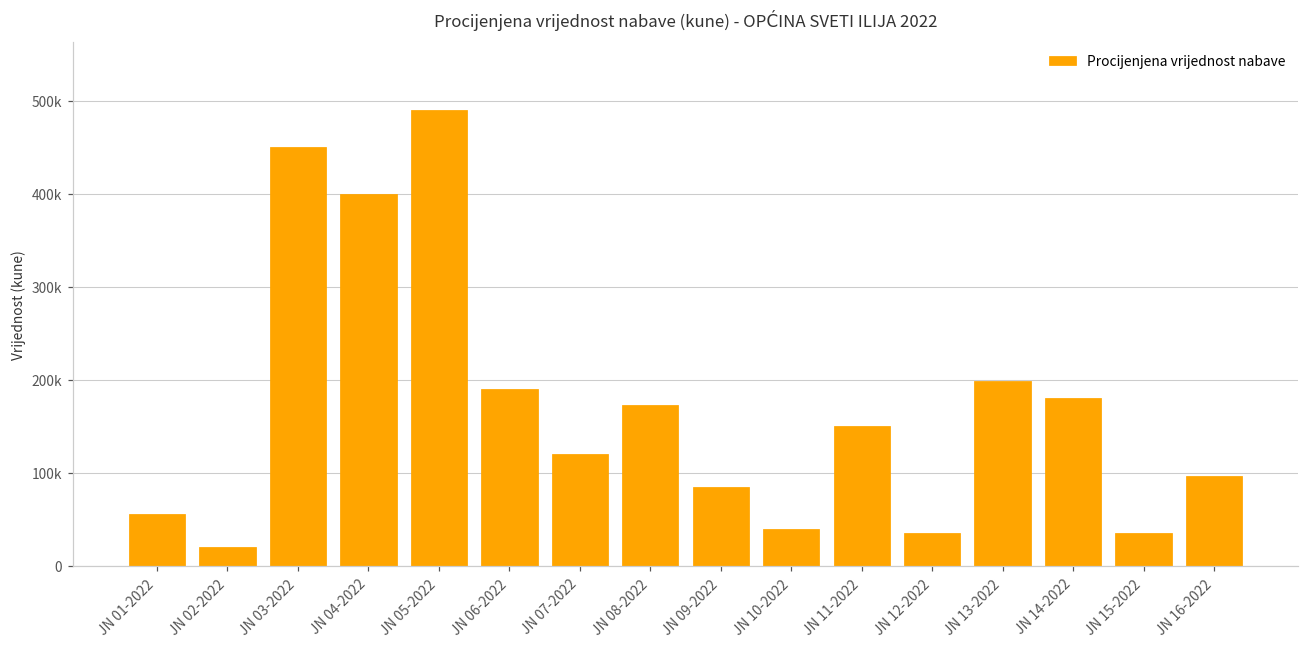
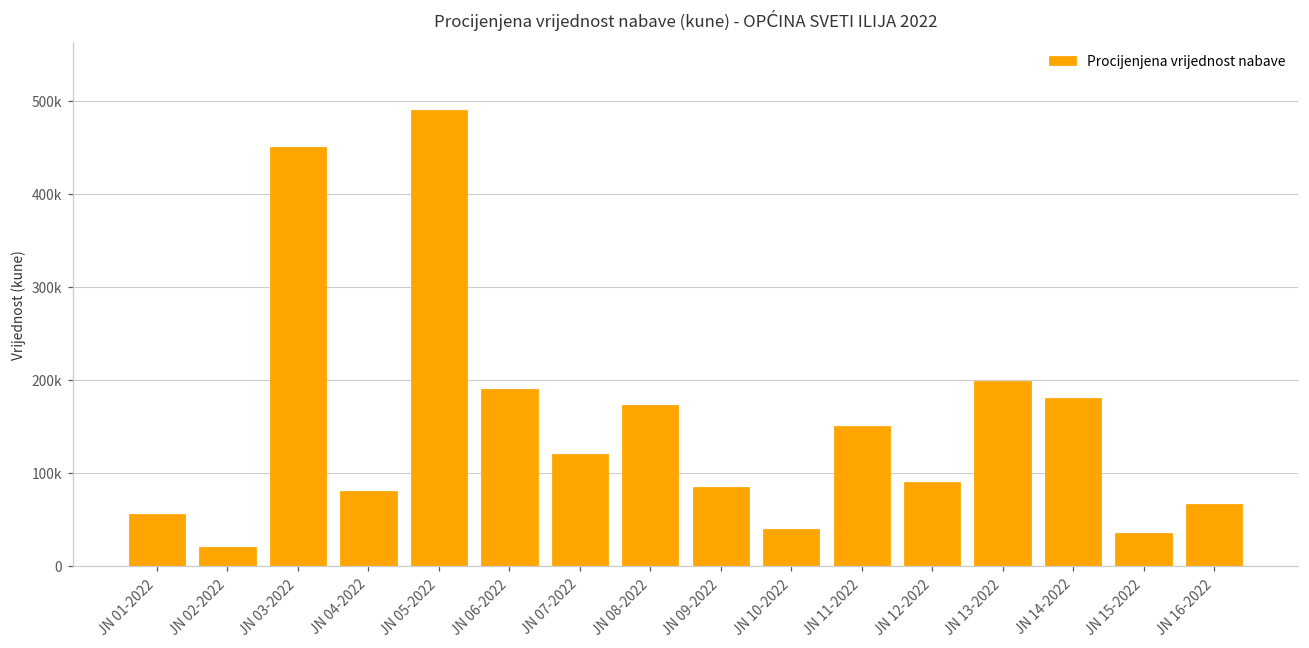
  {
    "JN 01-2022": 60000,
    "JN 02-2022": 20000,
    "JN 03-2022": 450000,
-   "JN 04-2022": 400000,
+   "JN 04-2022": 80000,
    "JN 05-2022": 490000,
    "JN 06-2022": 190000,
    "JN 07-2022": 120000,
    "JN 08-2022": 170000,
    "JN 09-2022": 90000,
    "JN 10-2022": 40000,
    "JN 11-2022": 150000,
-   "JN 12-2022": 40000,
+   "JN 12-2022": 90000,
    "JN 13-2022": 200000,
    "JN 14-2022": 180000,
    "JN 15-2022": 40000,
-   "JN 16-2022": 100000
+   "JN 16-2022": 70000
  }
